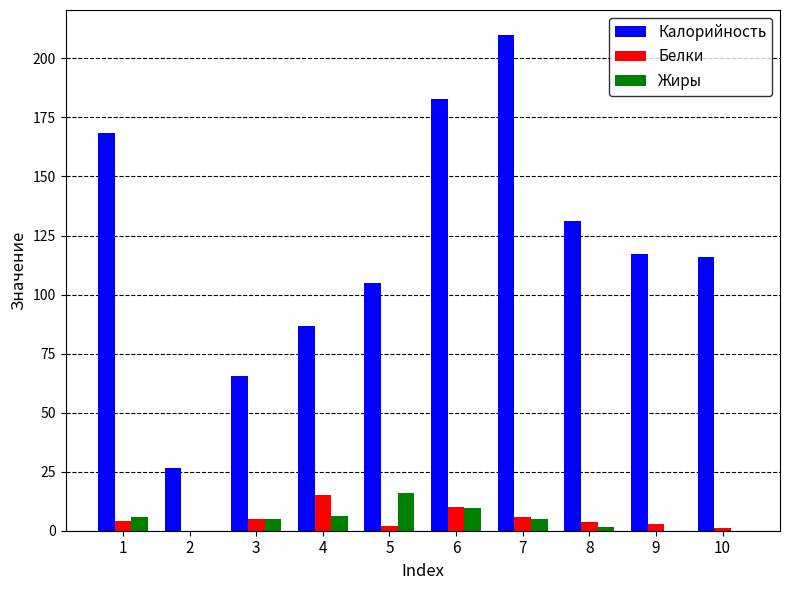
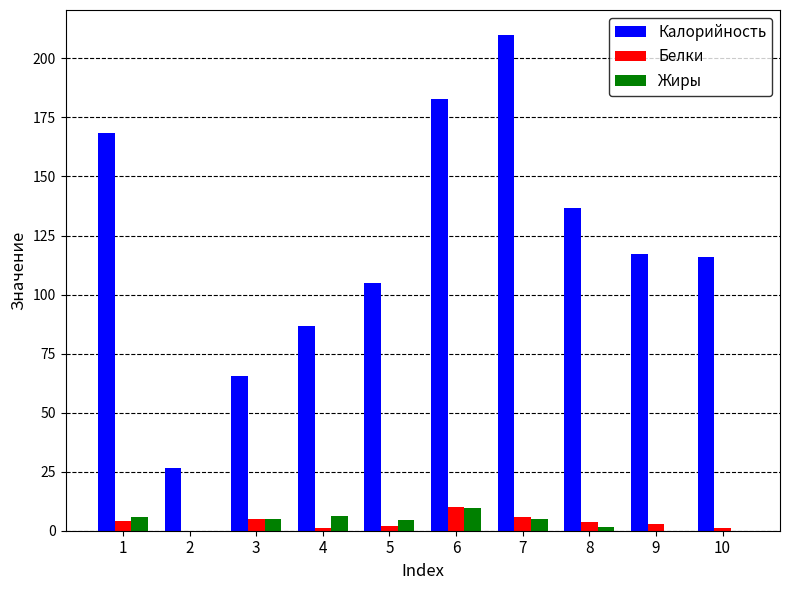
  {
    "Калорийность": {
      "1": 169,
      "2": 26,
      "3": 66,
      "4": 87,
      "5": 105,
      "6": 183,
      "7": 210,
-     "8": 131,
+     "8": 137,
      "9": 117,
      "10": 116
    },
    "Белки": {
      "1": 4,
      "2": 0,
      "3": 5,
-     "4": 15,
+     "4": 1,
      "5": 2,
      "6": 10,
      "7": 6,
      "8": 4,
      "9": 3
    },
    "Жиры": {
      "1": 6,
      "2": 0,
      "3": 5,
      "4": 6,
-     "5": 16,
+     "5": 4,
      "6": 10,
      "7": 5,
      "8": 1,
      "9": 0,
      "10": 0
    }
  }
